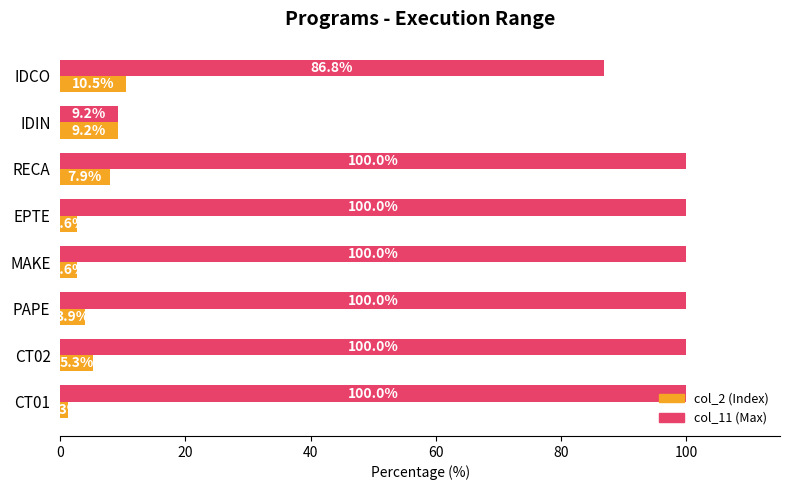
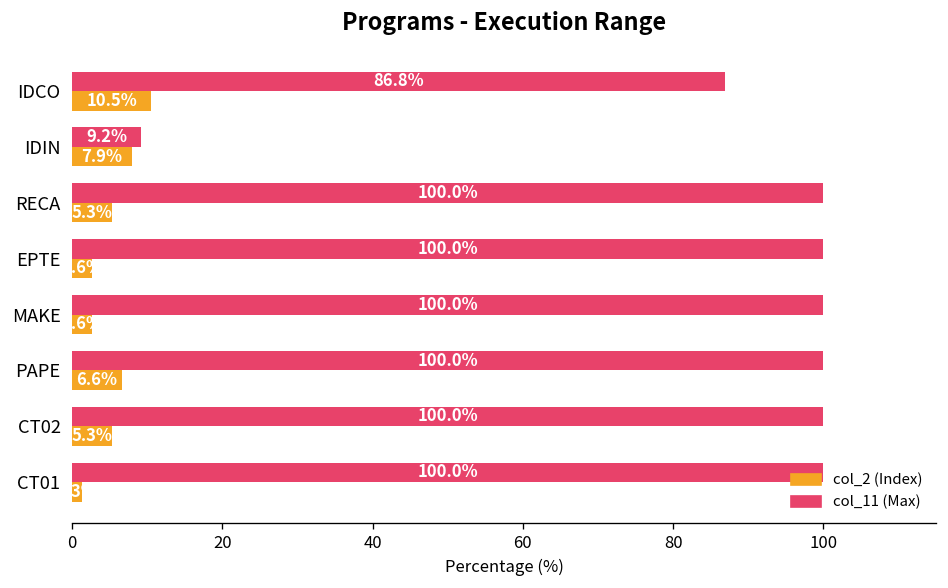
  {
    "col_11 (Max)": {
      "IDCO": "86.8%",
      "IDIN": "9.2%",
      "RECA": "100.0%",
      "EPTE": "100.0%",
      "MAKE": "100.0%",
      "PAPE": "100.0%",
      "CT02": "100.0%",
      "CT01": "100.0%"
    },
    "col_2 (Index)": {
      "IDCO": "10.5%",
-     "IDIN": "9.2%",
-     "RECA": "7.9%",
-     "PAPE": "3.9%",
+     "IDIN": "7.9%",
+     "RECA": "5.3%",
+     "PAPE": "6.6%",
      "CT02": "5.3%"
    }
  }
